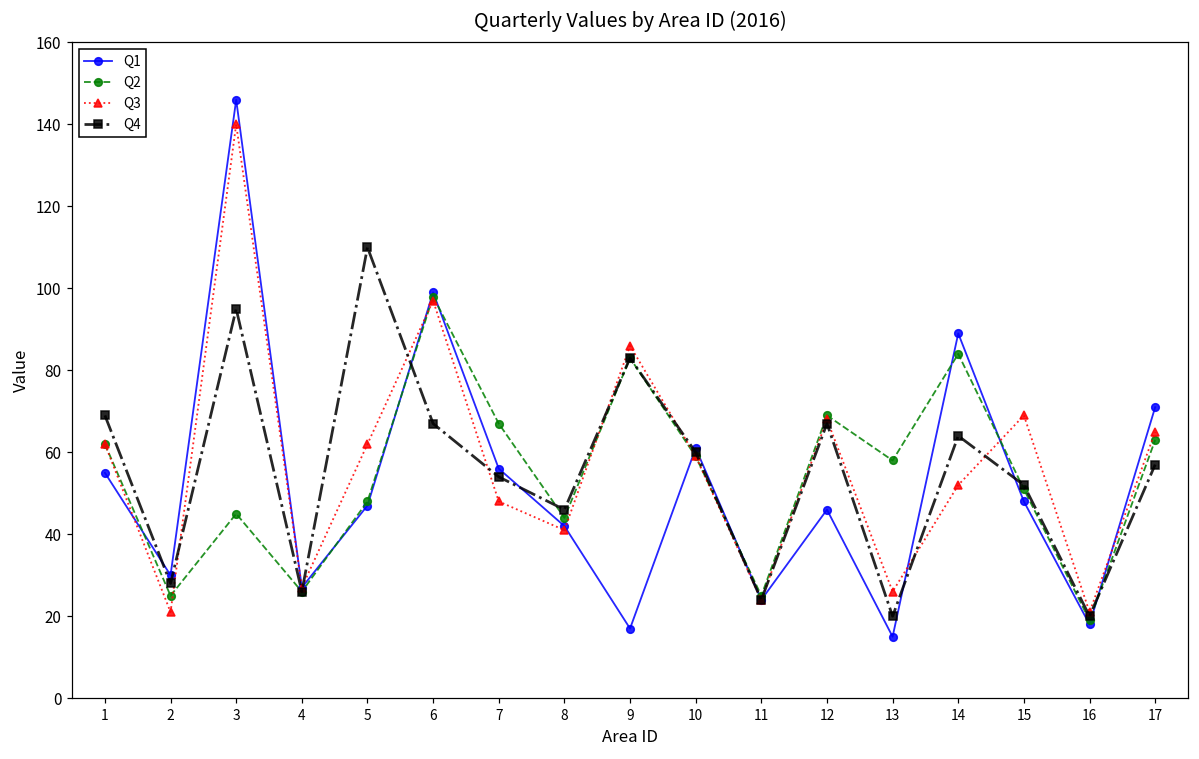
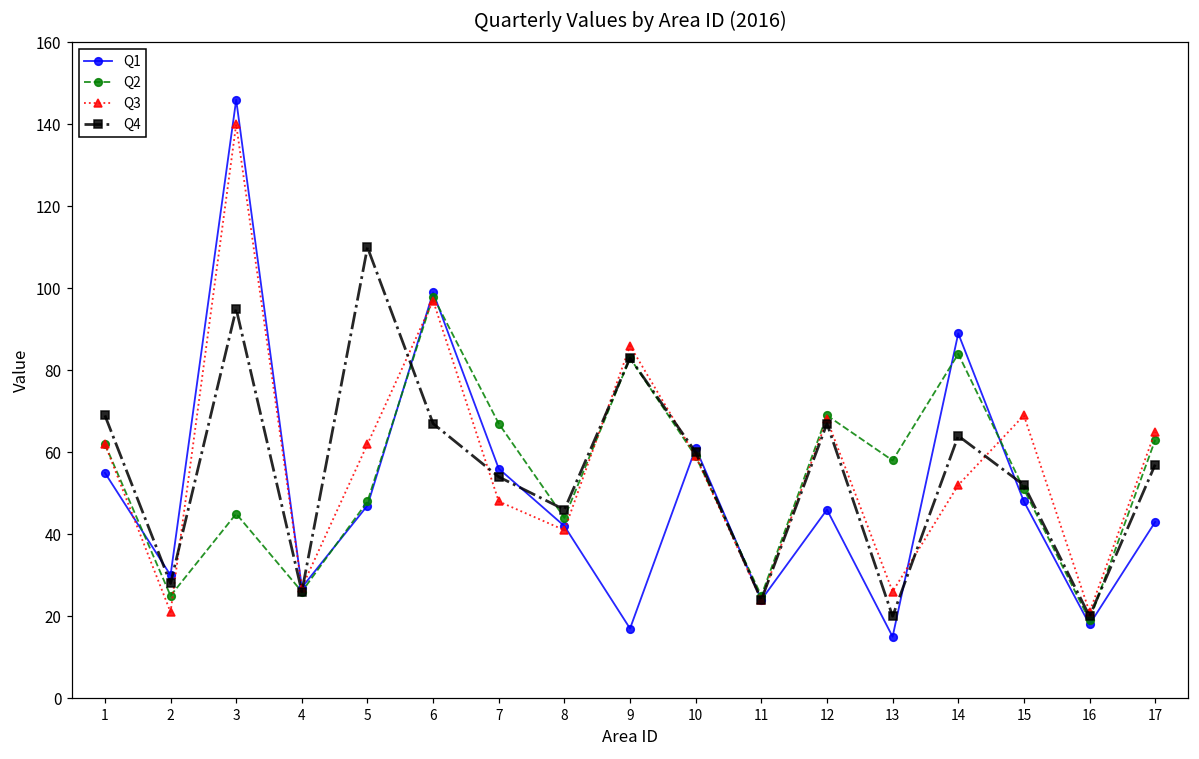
  {
    "Q1": {
      "1": 55,
      "2": 30,
      "3": 146,
      "5": 47,
      "6": 99,
      "7": 56,
      "8": 42,
      "9": 17,
      "10": 61,
      "12": 46,
      "13": 15,
      "14": 89,
      "15": 48,
      "16": 18,
-     "17": 71
+     "17": 43
    },
    "Q2": {
      "2": 25,
      "3": 45,
      "5": 48,
      "6": 98,
      "7": 67,
      "8": 44,
      "11": 25,
      "12": 69,
      "13": 58,
      "14": 84,
      "15": 51,
      "16": 19,
      "17": 63
    },
    "Q3": {
      "2": 21,
      "3": 140,
      "5": 62,
      "6": 97,
      "7": 48,
      "8": 41,
      "9": 86,
      "12": 68,
      "13": 26,
      "14": 52,
      "15": 69,
      "16": 21,
      "17": 65
    },
    "Q4": {
      "1": 69,
      "2": 28,
      "3": 95,
      "5": 110,
      "6": 67,
      "7": 54,
      "8": 46,
      "10": 60,
      "12": 67,
      "13": 20,
      "14": 64,
      "15": 52,
      "16": 20,
      "17": 57
    }
  }
